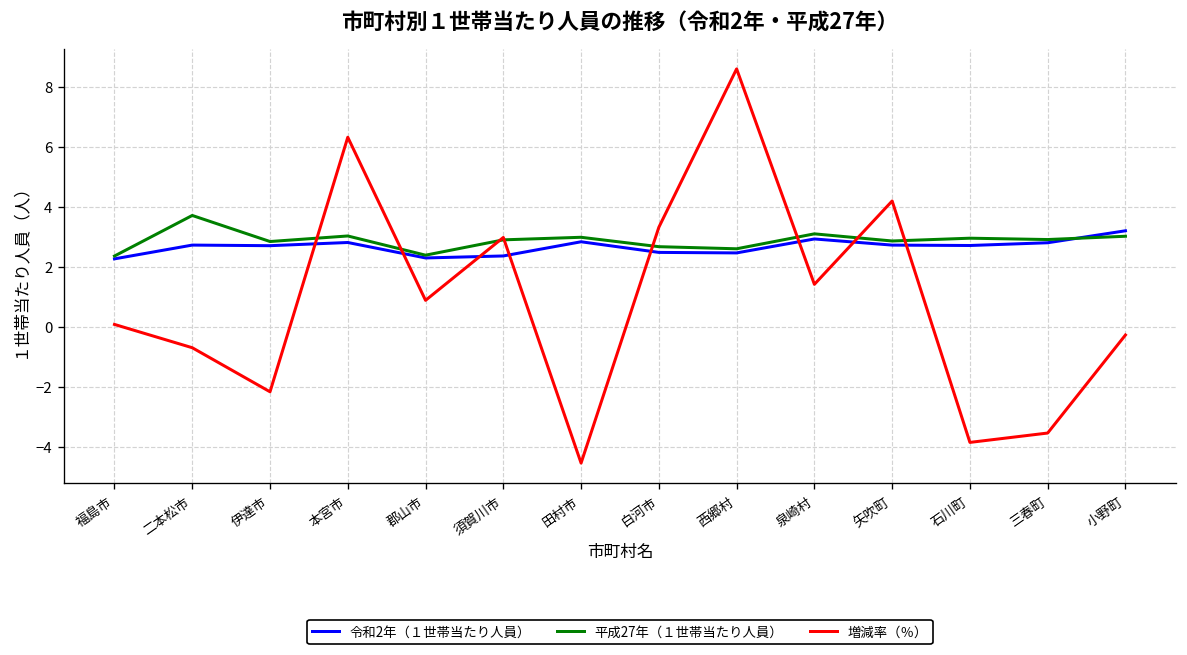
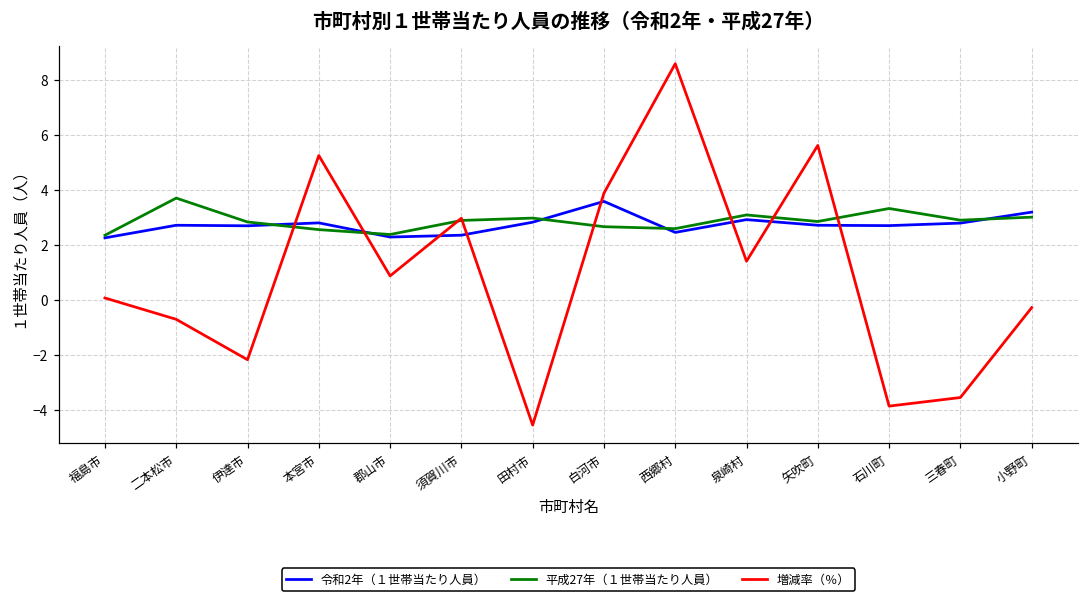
  {
    "令和2年（１世帯当たり人員）": {
      "二本松市": 2.7,
      "伊達市": 2.7,
      "本宮市": 2.8,
      "須賀川市": 2.4,
      "田村市": 2.8,
-     "白河市": 2.5,
+     "白河市": 3.6,
      "西郷村": 2.5,
      "泉崎村": 2.9,
      "矢吹町": 2.7,
      "石川町": 2.7,
      "三春町": 2.8,
      "小野町": 3.2
    },
    "平成27年（１世帯当たり人員）": {
      "二本松市": 3.7,
      "伊達市": 2.8,
-     "本宮市": 3.0,
+     "本宮市": 2.6,
      "田村市": 3.0,
      "白河市": 2.7,
      "西郷村": 2.6,
      "泉崎村": 3.1,
      "矢吹町": 2.9,
-     "石川町": 2.9,
+     "石川町": 3.3,
      "三春町": 2.9,
      "小野町": 3.0
    },
    "増減率（％）": {
      "福島市": 0.1,
      "二本松市": -0.7,
      "伊達市": -2.2,
-     "本宮市": 6.3,
+     "本宮市": 5.3,
      "郡山市": 0.9,
      "田村市": -4.5,
-     "白河市": 3.3,
+     "白河市": 3.9,
      "西郷村": 8.6,
      "泉崎村": 1.4,
-     "矢吹町": 4.2,
+     "矢吹町": 5.6,
      "石川町": -3.9,
      "三春町": -3.5,
      "小野町": -0.3
    }
  }
